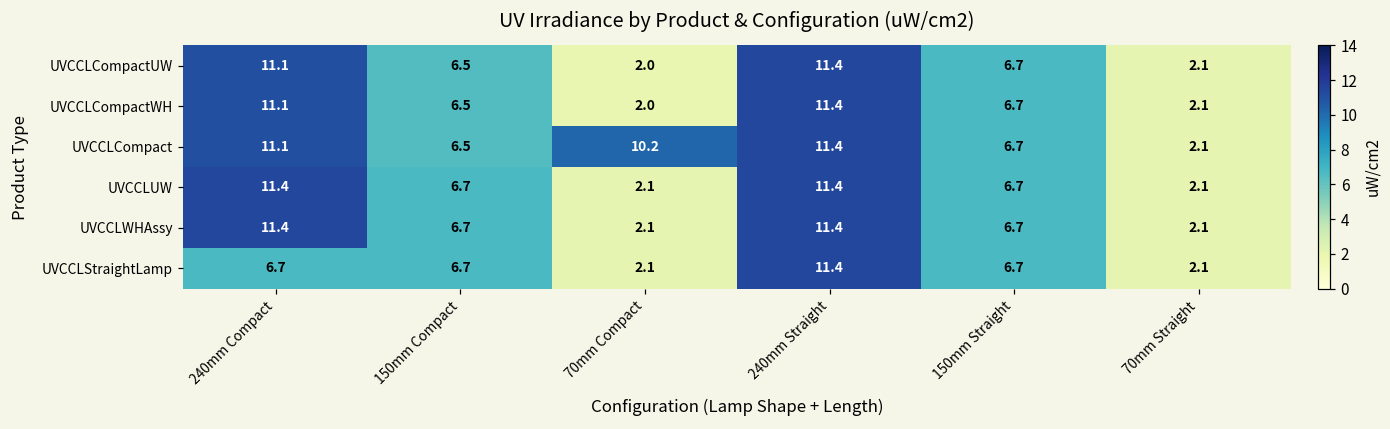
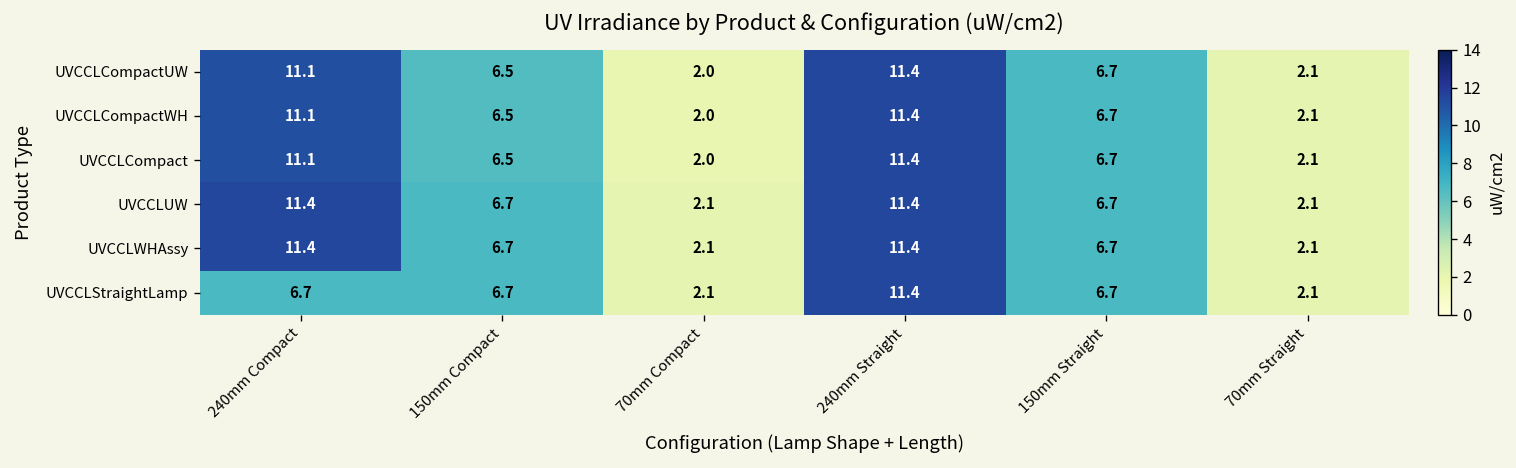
  {
    "UVCCLCompactUW": {
      "240mm Compact": 11.1,
      "150mm Compact": 6.5,
      "70mm Compact": 2.0,
      "240mm Straight": 11.4,
      "150mm Straight": 6.7,
      "70mm Straight": 2.1
    },
    "UVCCLCompactWH": {
      "240mm Compact": 11.1,
      "150mm Compact": 6.5,
      "70mm Compact": 2.0,
      "240mm Straight": 11.4,
      "150mm Straight": 6.7,
      "70mm Straight": 2.1
    },
    "UVCCLCompact": {
      "240mm Compact": 11.1,
      "150mm Compact": 6.5,
-     "70mm Compact": 10.2,
+     "70mm Compact": 2.0,
      "240mm Straight": 11.4,
      "150mm Straight": 6.7,
      "70mm Straight": 2.1
    },
    "UVCCLUW": {
      "240mm Compact": 11.4,
      "150mm Compact": 6.7,
      "70mm Compact": 2.1,
      "240mm Straight": 11.4,
      "150mm Straight": 6.7,
      "70mm Straight": 2.1
    },
    "UVCCLWHAssy": {
      "240mm Compact": 11.4,
      "150mm Compact": 6.7,
      "70mm Compact": 2.1,
      "240mm Straight": 11.4,
      "150mm Straight": 6.7,
      "70mm Straight": 2.1
    },
    "UVCCLStraightLamp": {
      "240mm Compact": 6.7,
      "150mm Compact": 6.7,
      "70mm Compact": 2.1,
      "240mm Straight": 11.4,
      "150mm Straight": 6.7,
      "70mm Straight": 2.1
    }
  }
